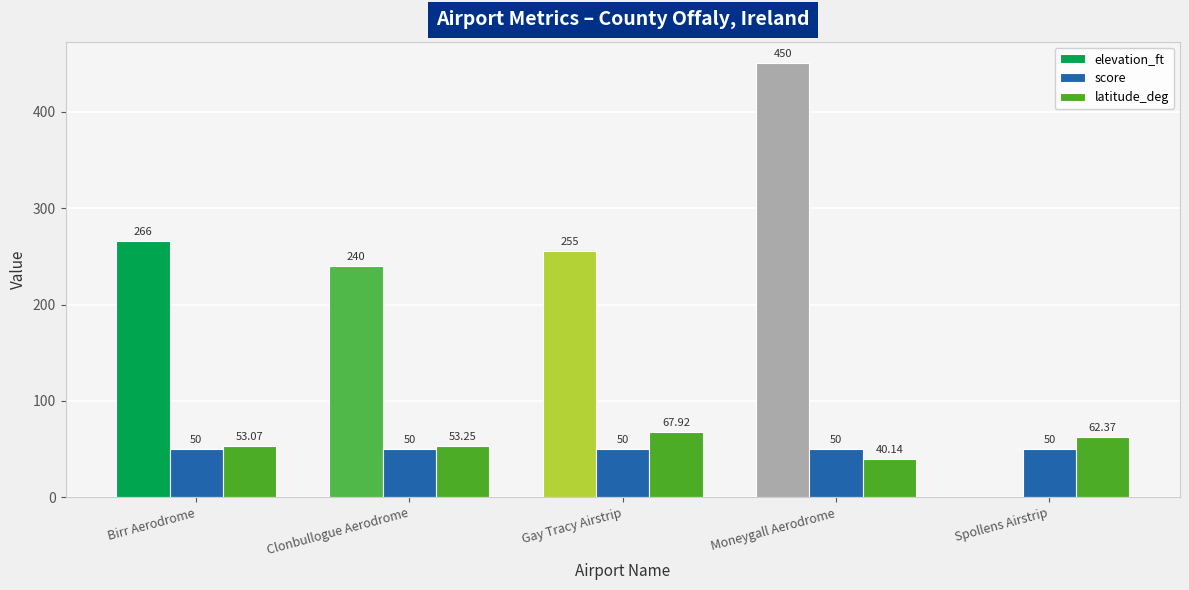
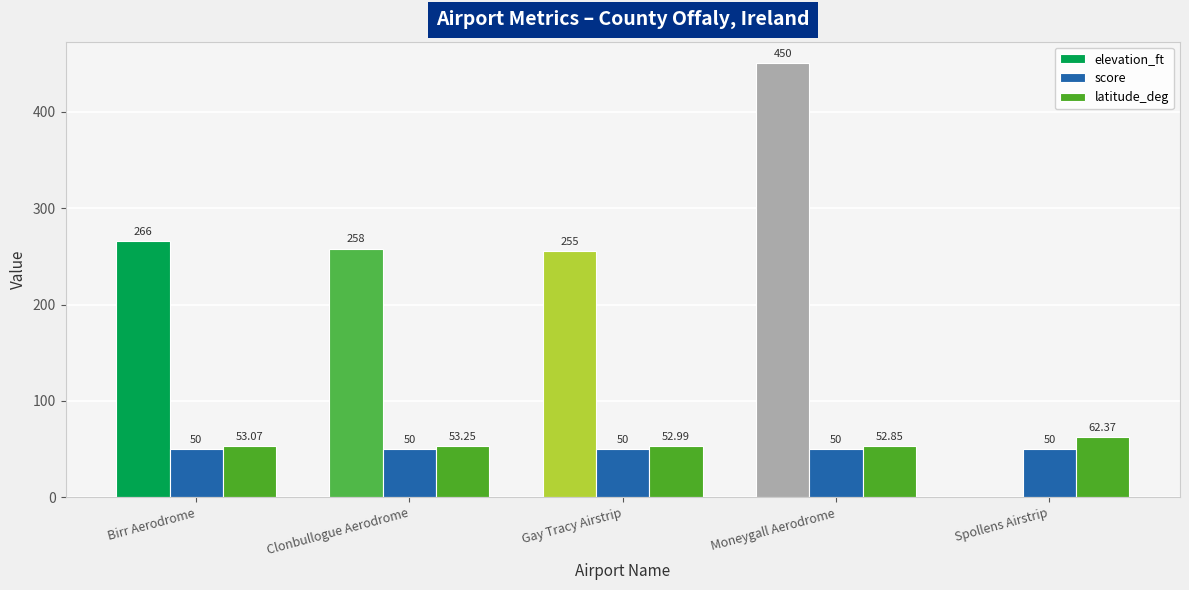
  {
    "elevation_ft": {
      "Birr Aerodrome": 266,
-     "Clonbullogue Aerodrome": 240,
+     "Clonbullogue Aerodrome": 258,
      "Gay Tracy Airstrip": 255,
      "Moneygall Aerodrome": 450
    },
    "score": {
      "Birr Aerodrome": 50,
      "Clonbullogue Aerodrome": 50,
      "Gay Tracy Airstrip": 50,
      "Moneygall Aerodrome": 50,
      "Spollens Airstrip": 50
    },
    "latitude_deg": {
      "Birr Aerodrome": 53.07,
      "Clonbullogue Aerodrome": 53.25,
-     "Gay Tracy Airstrip": 67.92,
-     "Moneygall Aerodrome": 40.14,
+     "Gay Tracy Airstrip": 52.99,
+     "Moneygall Aerodrome": 52.85,
      "Spollens Airstrip": 62.37
    }
  }
